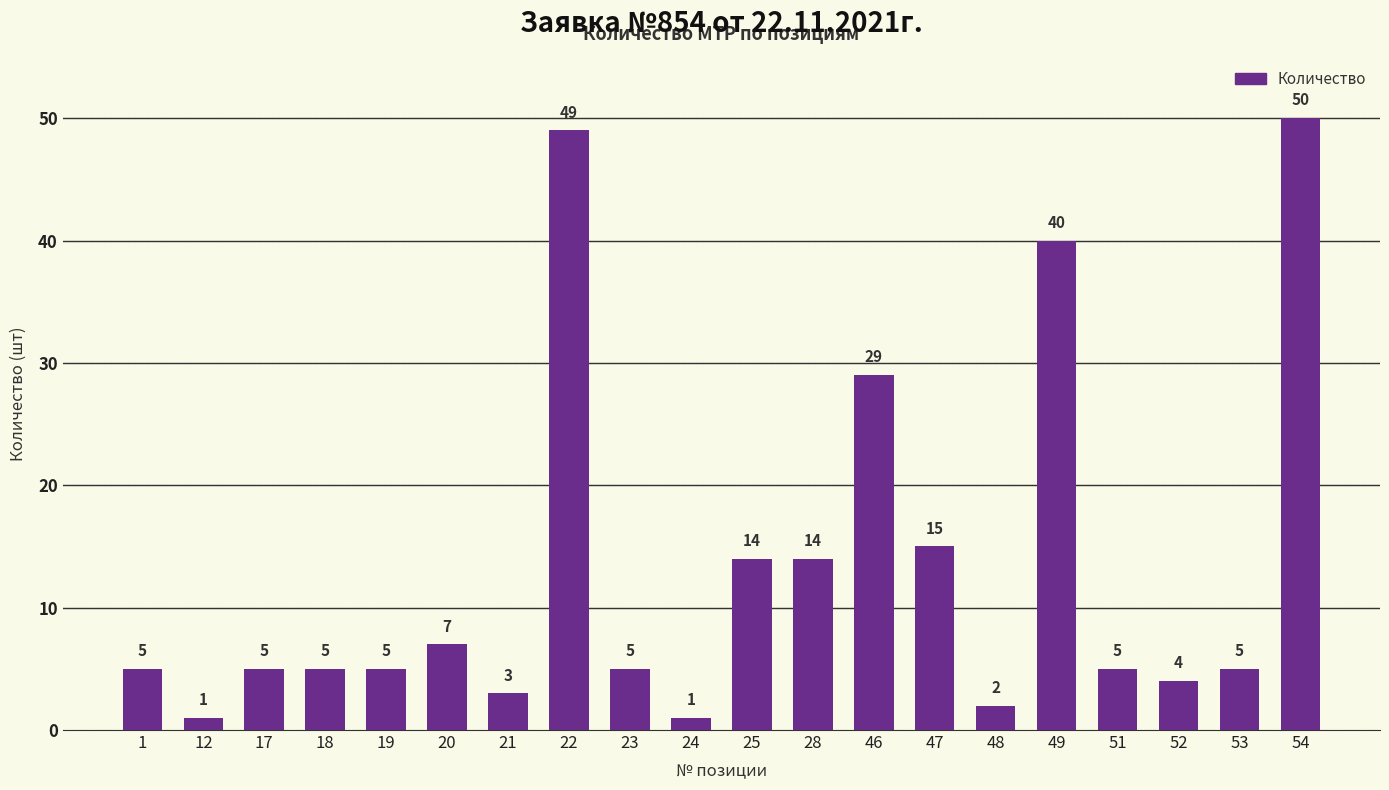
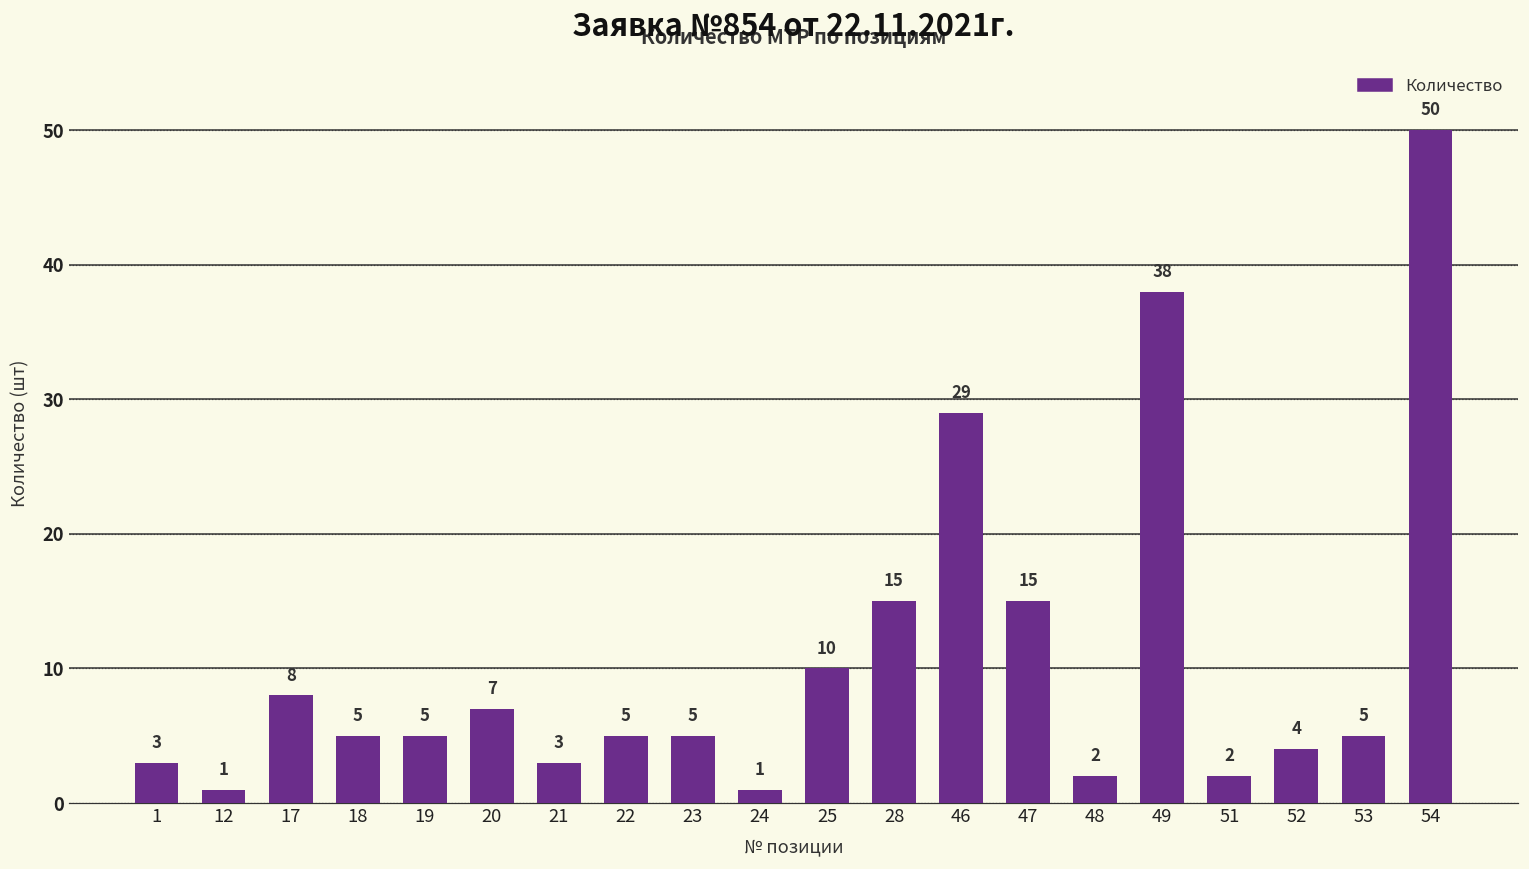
  {
-   "1": 5,
+   "1": 3,
    "12": 1,
-   "17": 5,
+   "17": 8,
    "18": 5,
    "19": 5,
    "20": 7,
    "21": 3,
-   "22": 49,
+   "22": 5,
    "23": 5,
    "24": 1,
-   "25": 14,
-   "28": 14,
+   "25": 10,
+   "28": 15,
    "46": 29,
    "47": 15,
    "48": 2,
-   "49": 40,
-   "51": 5,
+   "49": 38,
+   "51": 2,
    "52": 4,
    "53": 5,
    "54": 50
  }
